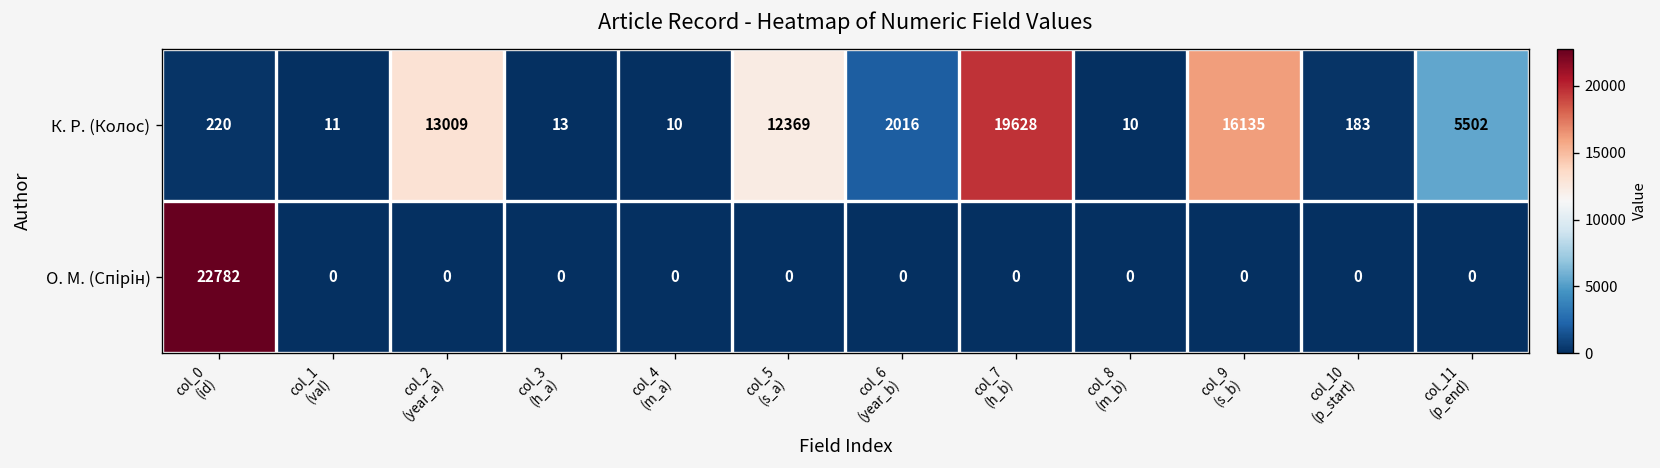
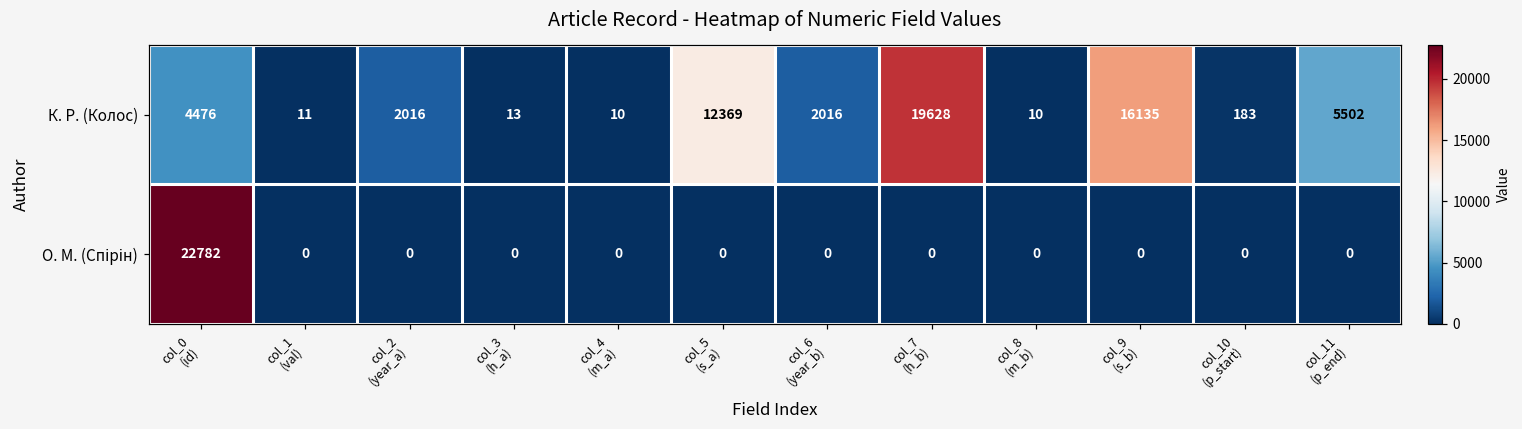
  {
    "К. Р. (Колос)": {
-     "col_0 (id)": 220,
+     "col_0 (id)": 4476,
      "col_1 (val)": 11,
-     "col_2 (year_a)": 13009,
+     "col_2 (year_a)": 2016,
      "col_3 (h_a)": 13,
      "col_4 (m_a)": 10,
      "col_5 (s_a)": 12369,
      "col_6 (year_b)": 2016,
      "col_7 (h_b)": 19628,
      "col_8 (m_b)": 10,
      "col_9 (s_b)": 16135,
      "col_10 (p_start)": 183,
      "col_11 (p_end)": 5502
    },
    "О. М. (Спірін)": {
      "col_0 (id)": 22782,
      "col_1 (val)": 0,
      "col_2 (year_a)": 0,
      "col_3 (h_a)": 0,
      "col_4 (m_a)": 0,
      "col_5 (s_a)": 0,
      "col_6 (year_b)": 0,
      "col_7 (h_b)": 0,
      "col_8 (m_b)": 0,
      "col_9 (s_b)": 0,
      "col_10 (p_start)": 0,
      "col_11 (p_end)": 0
    }
  }
